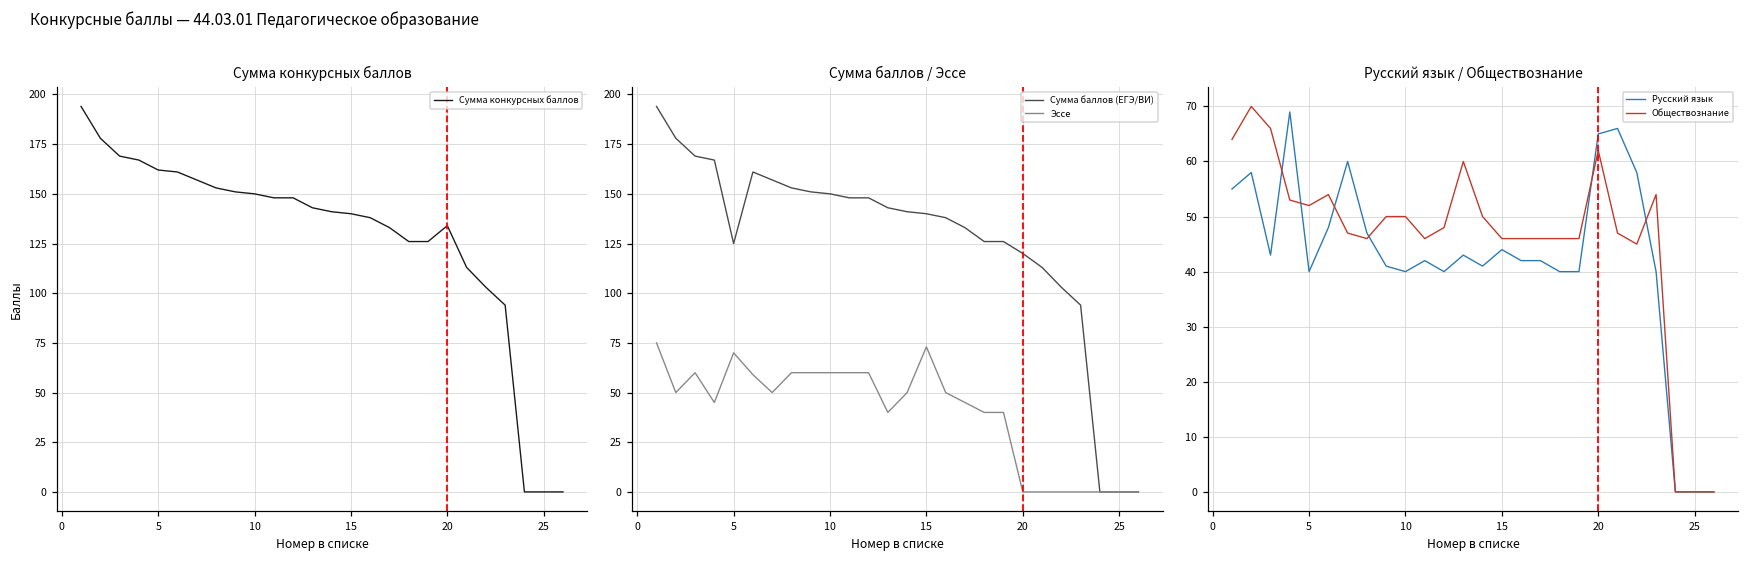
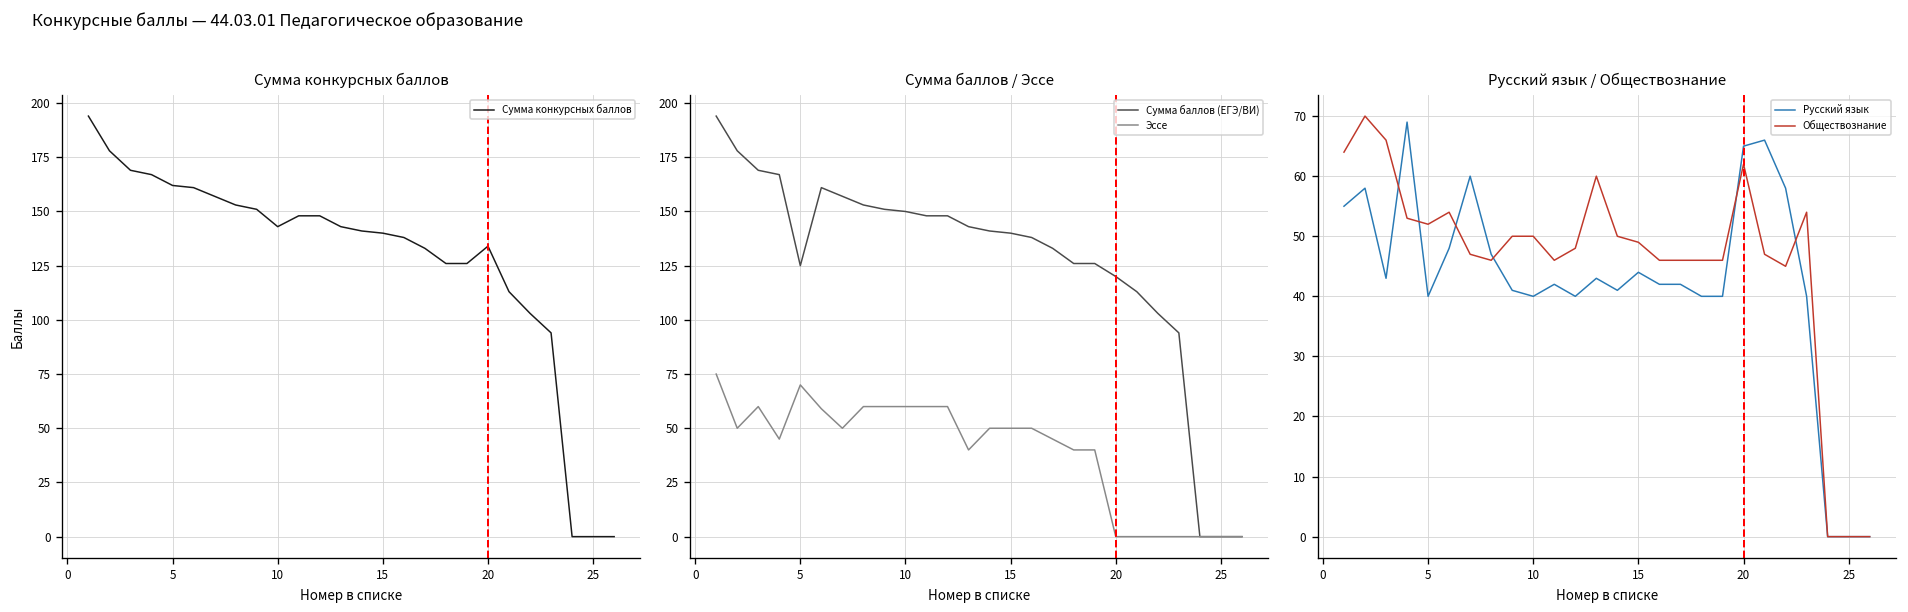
  {
    "Сумма конкурсных баллов": {
      "5": 162,
-     "10": 150,
+     "10": 143,
      "15": 140,
      "20": 134,
      "25": 0
    },
    "Сумма баллов / Эссе": {
      "Сумма баллов (ЕГЭ/ВИ)": {
        "5": 125,
        "10": 150,
        "15": 140,
        "20": 120
      },
      "Эссе": {
        "5": 70,
        "10": 60,
-       "15": 73,
+       "15": 50,
        "20": 0
      }
    },
    "Русский язык / Обществознание": {
      "Русский язык": {
        "5": 40,
        "10": 40,
        "15": 44,
        "20": 65
      },
      "Обществознание": {
        "5": 52,
        "10": 50,
-       "15": 46,
+       "15": 49,
        "20": 62
      }
    }
  }
